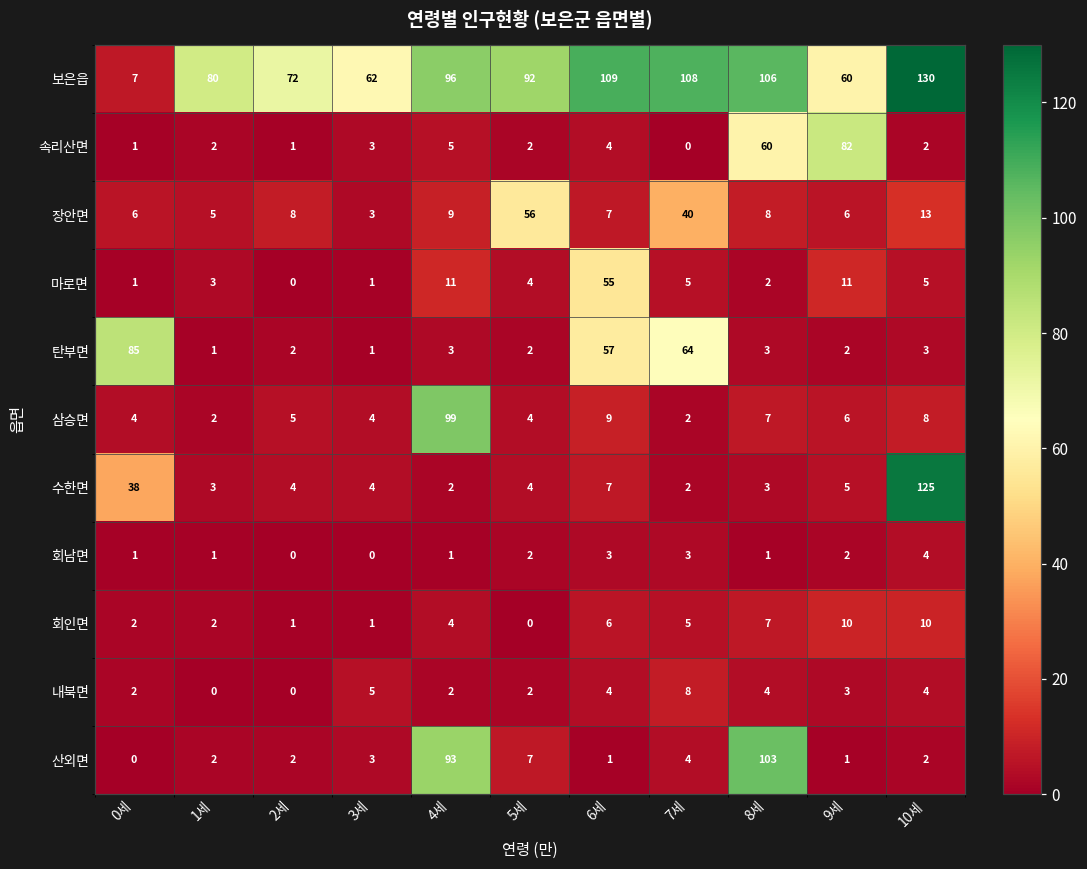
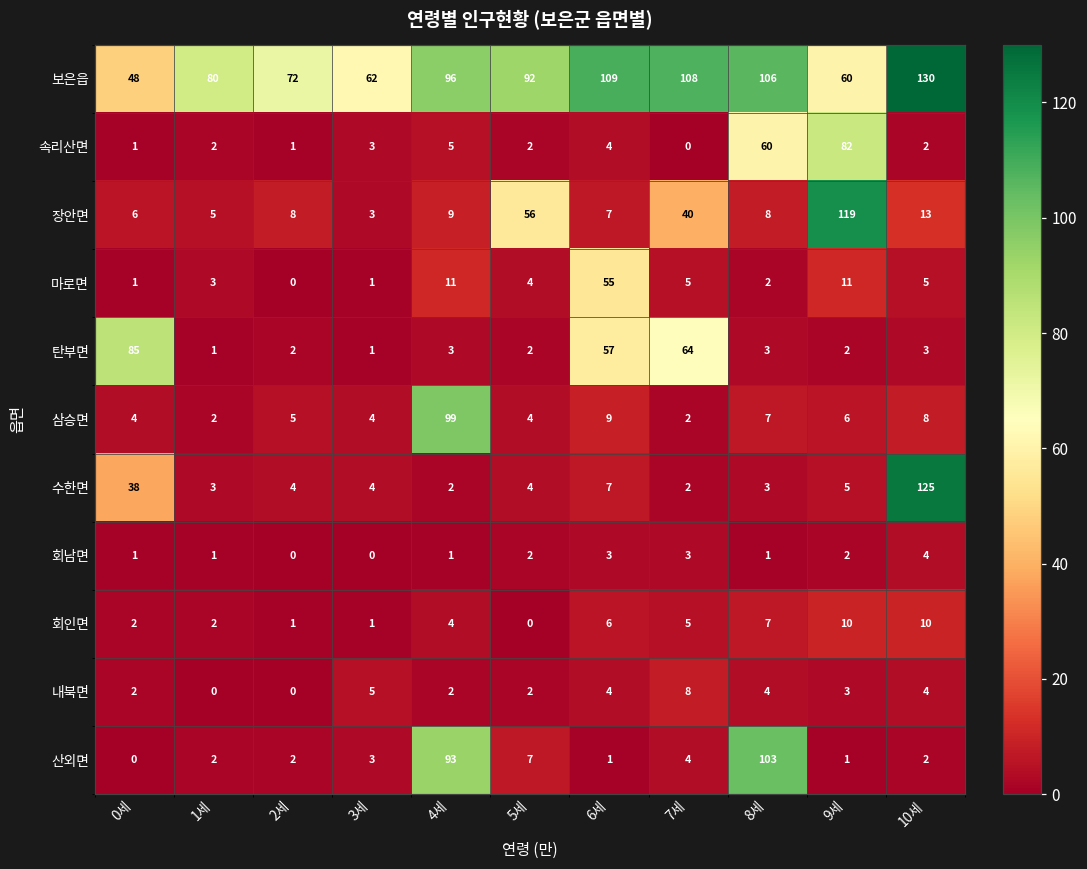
  {
    "보은읍": {
-     "0세": 7,
+     "0세": 48,
      "1세": 80,
      "2세": 72,
      "3세": 62,
      "4세": 96,
      "5세": 92,
      "6세": 109,
      "7세": 108,
      "8세": 106,
      "9세": 60,
      "10세": 130
    },
    "속리산면": {
      "0세": 1,
      "1세": 2,
      "2세": 1,
      "3세": 3,
      "4세": 5,
      "5세": 2,
      "6세": 4,
      "7세": 0,
      "8세": 60,
      "9세": 82,
      "10세": 2
    },
    "장안면": {
      "0세": 6,
      "1세": 5,
      "2세": 8,
      "3세": 3,
      "4세": 9,
      "5세": 56,
      "6세": 7,
      "7세": 40,
      "8세": 8,
-     "9세": 6,
+     "9세": 119,
      "10세": 13
    },
    "마로면": {
      "0세": 1,
      "1세": 3,
      "2세": 0,
      "3세": 1,
      "4세": 11,
      "5세": 4,
      "6세": 55,
      "7세": 5,
      "8세": 2,
      "9세": 11,
      "10세": 5
    },
    "탄부면": {
      "0세": 85,
      "1세": 1,
      "2세": 2,
      "3세": 1,
      "4세": 3,
      "5세": 2,
      "6세": 57,
      "7세": 64,
      "8세": 3,
      "9세": 2,
      "10세": 3
    },
    "삼승면": {
      "0세": 4,
      "1세": 2,
      "2세": 5,
      "3세": 4,
      "4세": 99,
      "5세": 4,
      "6세": 9,
      "7세": 2,
      "8세": 7,
      "9세": 6,
      "10세": 8
    },
    "수한면": {
      "0세": 38,
      "1세": 3,
      "2세": 4,
      "3세": 4,
      "4세": 2,
      "5세": 4,
      "6세": 7,
      "7세": 2,
      "8세": 3,
      "9세": 5,
      "10세": 125
    },
    "회남면": {
      "0세": 1,
      "1세": 1,
      "2세": 0,
      "3세": 0,
      "4세": 1,
      "5세": 2,
      "6세": 3,
      "7세": 3,
      "8세": 1,
      "9세": 2,
      "10세": 4
    },
    "회인면": {
      "0세": 2,
      "1세": 2,
      "2세": 1,
      "3세": 1,
      "4세": 4,
      "5세": 0,
      "6세": 6,
      "7세": 5,
      "8세": 7,
      "9세": 10,
      "10세": 10
    },
    "내북면": {
      "0세": 2,
      "1세": 0,
      "2세": 0,
      "3세": 5,
      "4세": 2,
      "5세": 2,
      "6세": 4,
      "7세": 8,
      "8세": 4,
      "9세": 3,
      "10세": 4
    },
    "산외면": {
      "0세": 0,
      "1세": 2,
      "2세": 2,
      "3세": 3,
      "4세": 93,
      "5세": 7,
      "6세": 1,
      "7세": 4,
      "8세": 103,
      "9세": 1,
      "10세": 2
    }
  }
